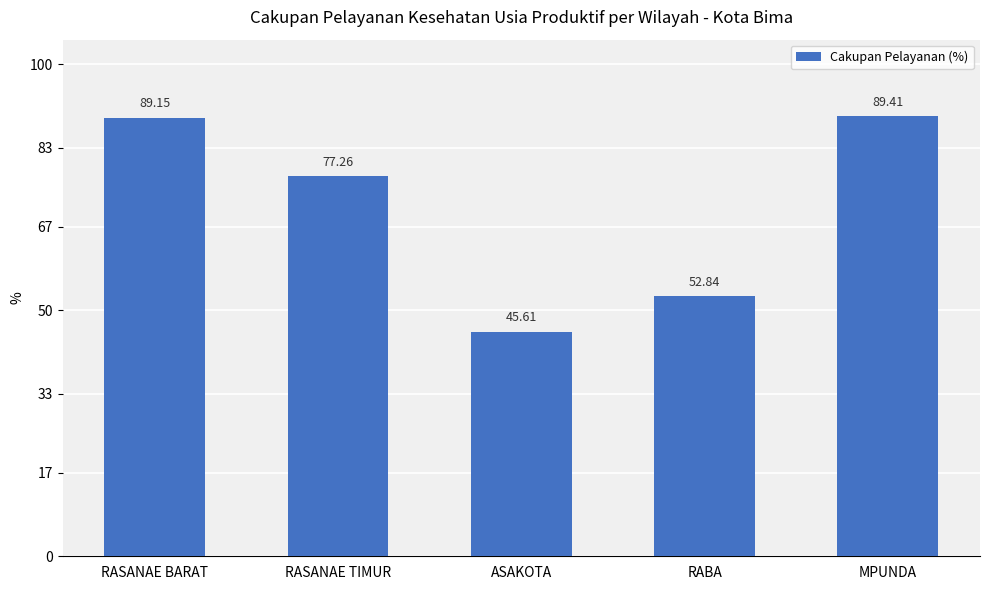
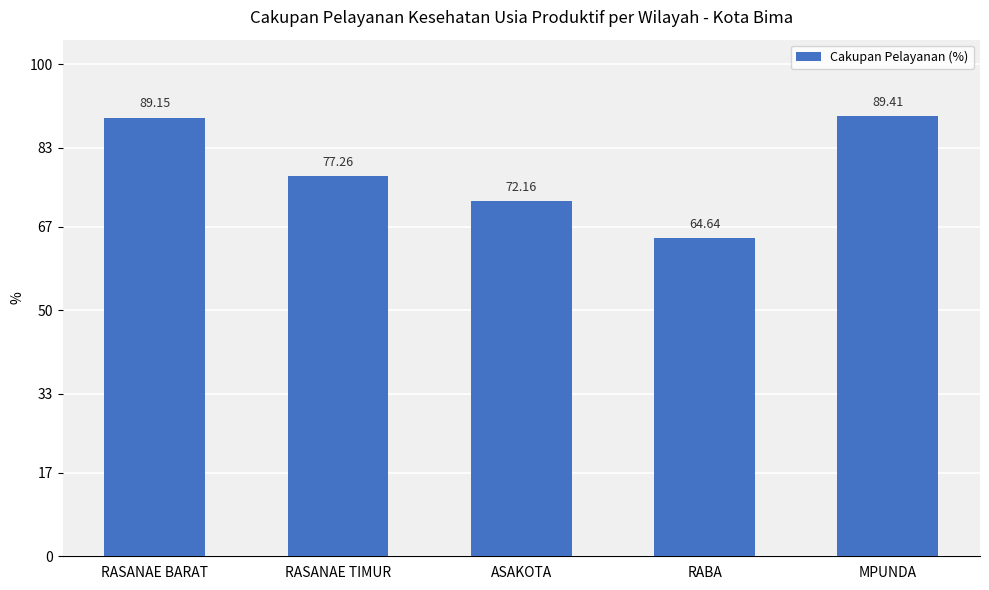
  {
    "RASANAE BARAT": 89.15,
    "RASANAE TIMUR": 77.26,
-   "ASAKOTA": 45.61,
-   "RABA": 52.84,
+   "ASAKOTA": 72.16,
+   "RABA": 64.64,
    "MPUNDA": 89.41
  }
